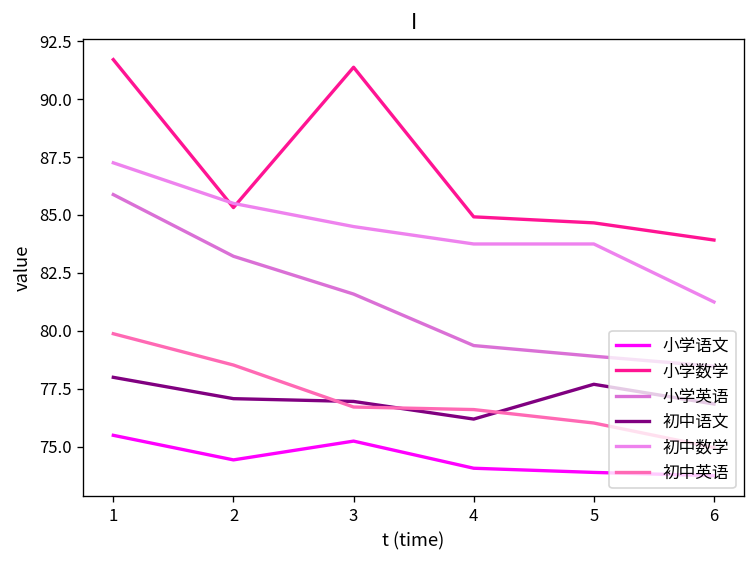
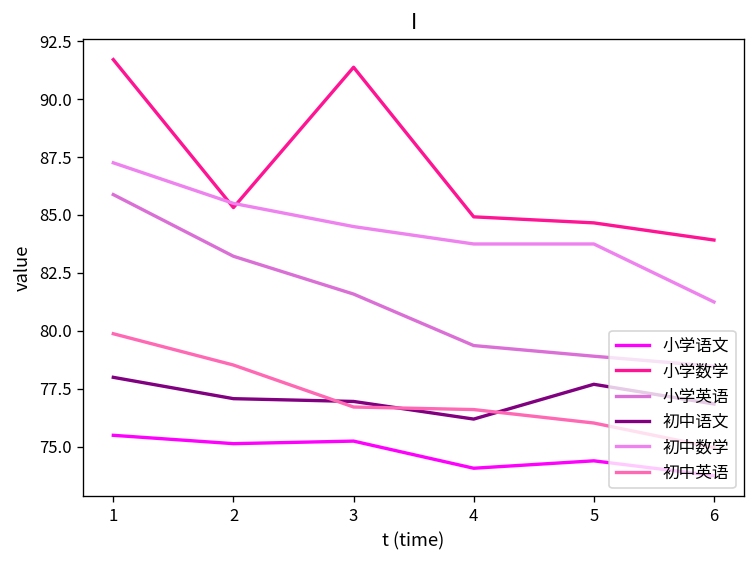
  {
    "小学语文": {
      "1": 75.5,
-     "2": 74.4,
+     "2": 75.1,
      "3": 75.3,
      "4": 74.1,
-     "5": 73.9
+     "5": 74.4
    },
    "小学数学": {
      "1": 91.7,
      "2": 85.3,
      "3": 91.4,
      "4": 84.9,
      "5": 84.7,
      "6": 83.9
    },
    "初中语文": {
      "1": 78.0,
      "2": 77.1,
      "3": 77.0,
      "4": 76.2,
      "5": 77.7
    }
  }
